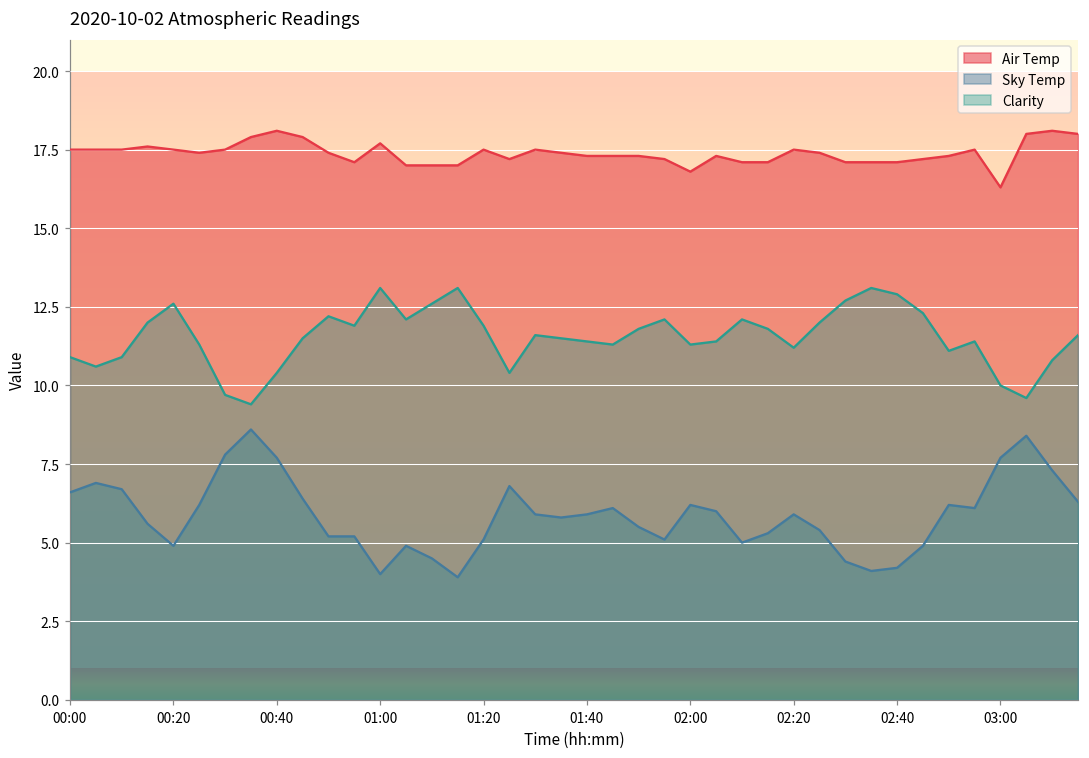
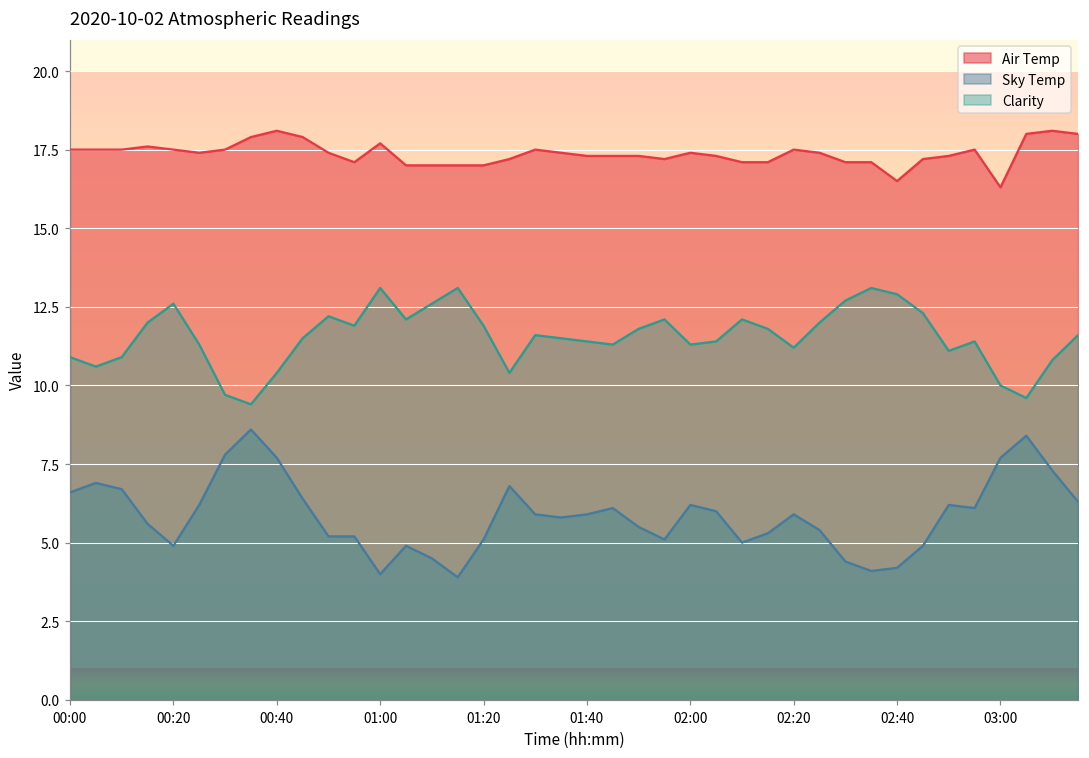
  {
    "Air Temp": {
      "00:00": 17.5,
      "00:20": 17.5,
      "00:40": 18.1,
      "01:00": 17.7,
-     "01:20": 17.5,
+     "01:20": 17.0,
      "01:40": 17.3,
-     "02:00": 16.8,
+     "02:00": 17.4,
      "02:20": 17.5,
-     "02:40": 17.1,
+     "02:40": 16.5,
      "03:00": 16.3
    }
  }
